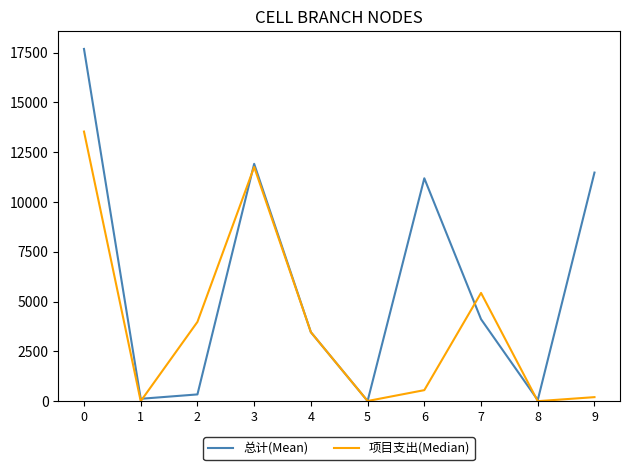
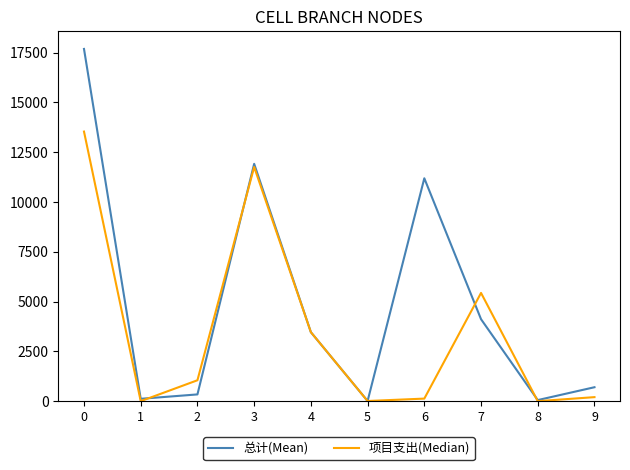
  {
    "总计(Mean)": {
      "0": 17700,
      "2": 300,
      "3": 11900,
      "6": 11200,
      "7": 4100,
-     "9": 11500
+     "9": 700
    },
    "项目支出(Median)": {
      "0": 13500,
-     "2": 4000,
+     "2": 1100,
      "3": 11800,
-     "6": 600,
+     "6": 100,
      "7": 5400,
      "9": 200
    }
  }
